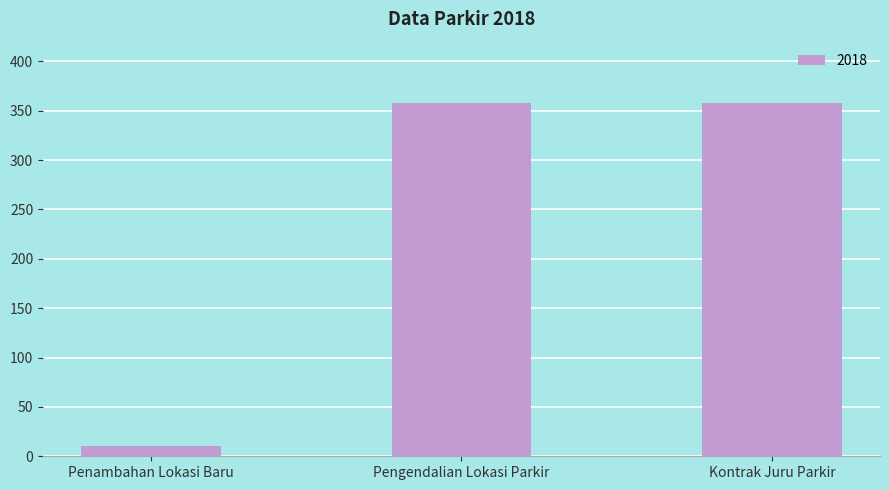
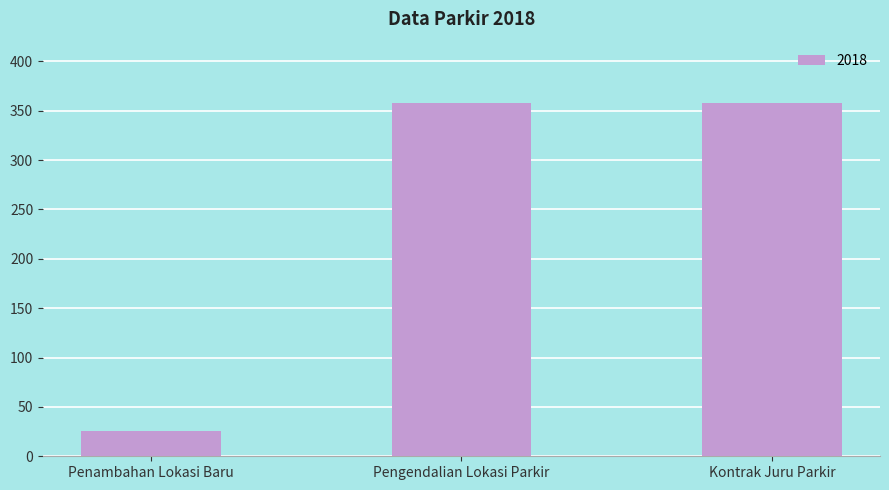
  {
-   "Penambahan Lokasi Baru": 10,
+   "Penambahan Lokasi Baru": 30,
    "Pengendalian Lokasi Parkir": 360,
    "Kontrak Juru Parkir": 360
  }
